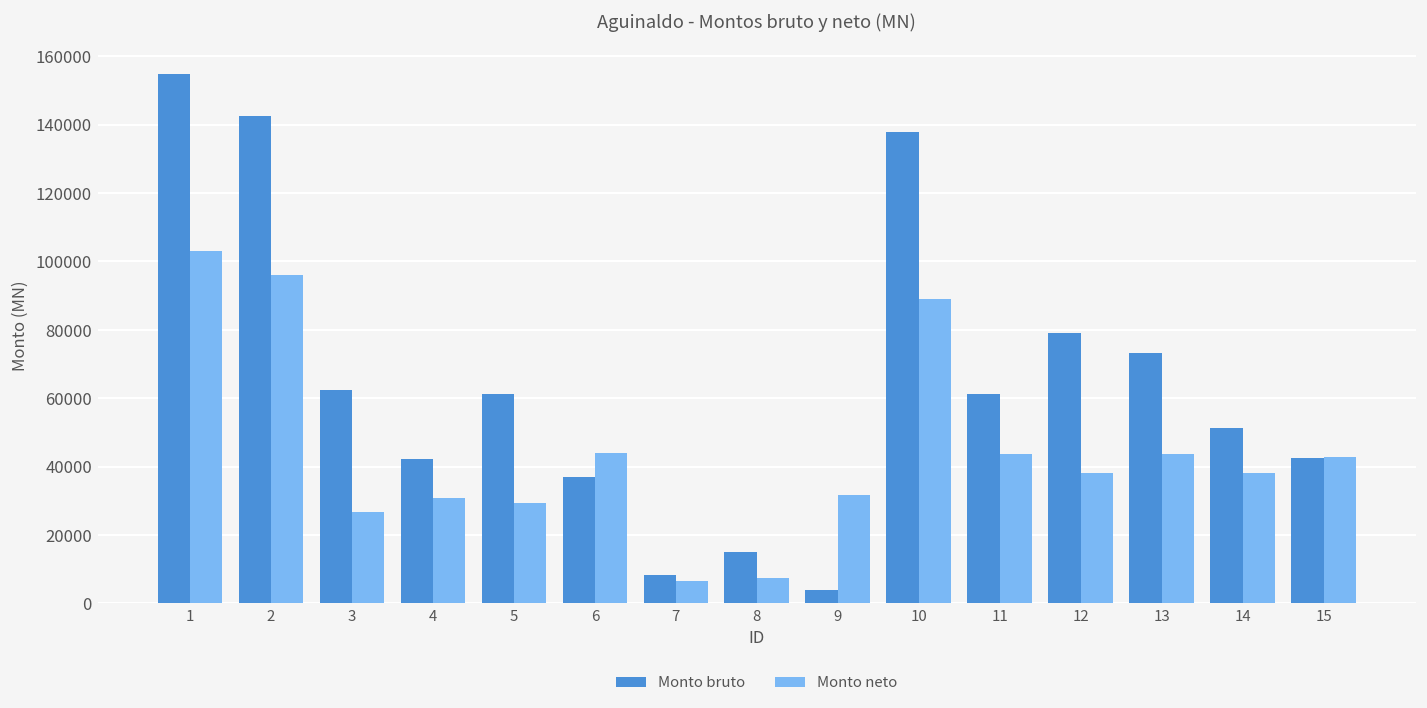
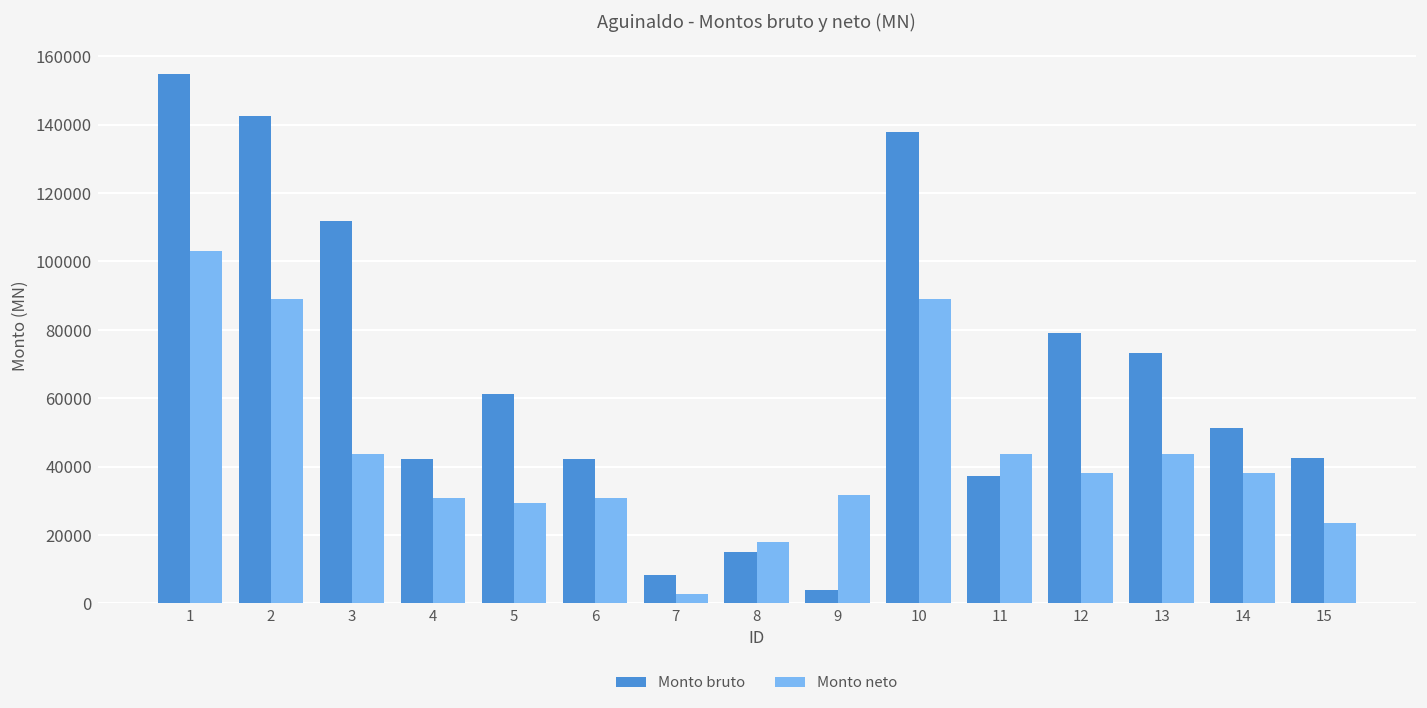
  {
    "Monto bruto": {
      "1": 155000,
      "2": 143000,
-     "3": 62000,
+     "3": 112000,
      "4": 42000,
      "5": 61000,
-     "6": 37000,
+     "6": 42000,
      "7": 8000,
      "8": 15000,
      "9": 4000,
      "10": 138000,
-     "11": 61000,
+     "11": 37000,
      "12": 79000,
      "13": 73000,
      "14": 51000,
      "15": 42000
    },
    "Monto neto": {
      "1": 103000,
-     "2": 96000,
-     "3": 27000,
+     "2": 89000,
+     "3": 44000,
      "4": 31000,
      "5": 29000,
-     "6": 44000,
-     "7": 7000,
-     "8": 7000,
+     "6": 31000,
+     "7": 3000,
+     "8": 18000,
      "9": 32000,
      "10": 89000,
      "11": 44000,
      "12": 38000,
      "13": 44000,
      "14": 38000,
-     "15": 43000
+     "15": 23000
    }
  }
